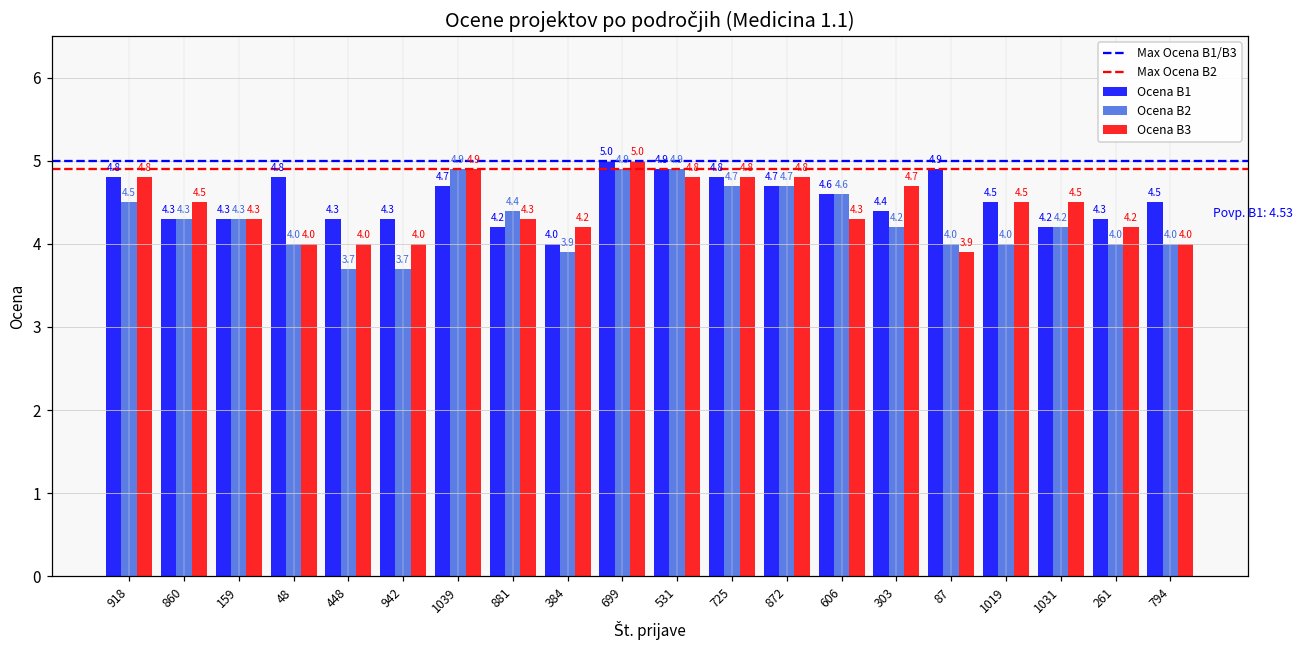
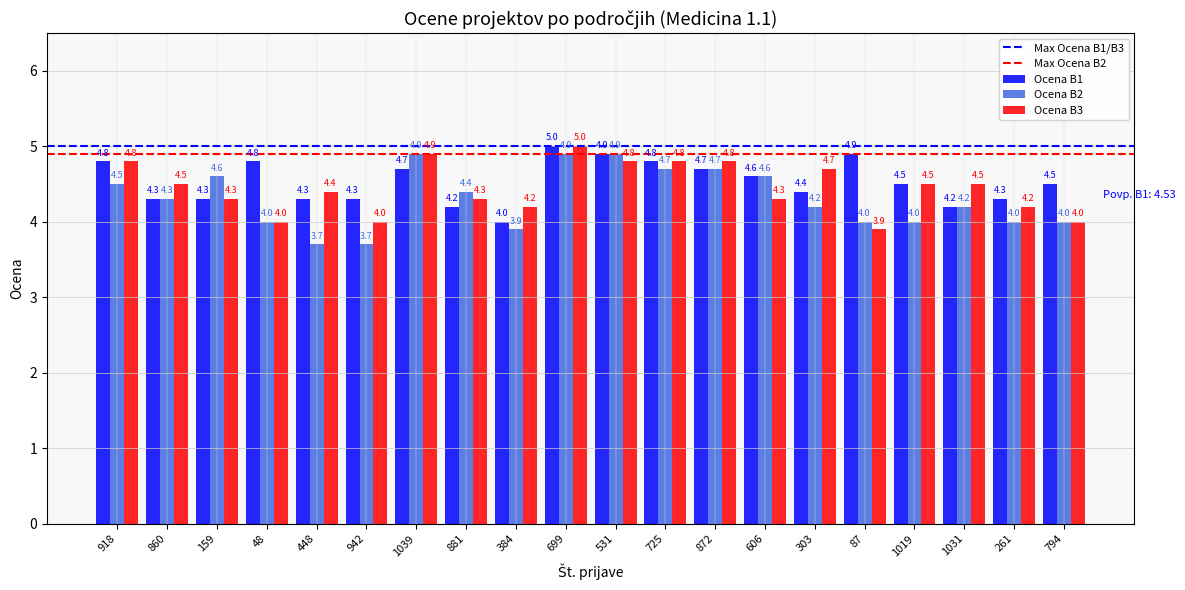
  {
    "Ocena B1": {
      "918": 4.8,
      "860": 4.3,
      "159": 4.3,
      "48": 4.8,
      "448": 4.3,
      "942": 4.3,
      "1039": 4.7,
      "881": 4.2,
      "384": 4.0,
      "699": 5.0,
      "531": 4.9,
      "725": 4.8,
      "872": 4.7,
      "606": 4.6,
      "303": 4.4,
      "87": 4.9,
      "1019": 4.5,
      "1031": 4.2,
      "261": 4.3,
      "794": 4.5
    },
    "Ocena B2": {
      "918": 4.5,
      "860": 4.3,
-     "159": 4.3,
+     "159": 4.6,
      "48": 4.0,
      "448": 3.7,
      "942": 3.7,
      "1039": 4.9,
      "881": 4.4,
      "384": 3.9,
      "699": 4.9,
      "531": 4.9,
      "725": 4.7,
      "872": 4.7,
      "606": 4.6,
      "303": 4.2,
      "87": 4.0,
      "1019": 4.0,
      "1031": 4.2,
      "261": 4.0,
      "794": 4.0
    },
    "Ocena B3": {
      "918": 4.8,
      "860": 4.5,
      "159": 4.3,
      "48": 4.0,
-     "448": 4.0,
+     "448": 4.4,
      "942": 4.0,
      "1039": 4.9,
      "881": 4.3,
      "384": 4.2,
      "699": 5.0,
      "531": 4.8,
      "725": 4.8,
      "872": 4.8,
      "606": 4.3,
      "303": 4.7,
      "87": 3.9,
      "1019": 4.5,
      "1031": 4.5,
      "261": 4.2,
      "794": 4.0
    }
  }
